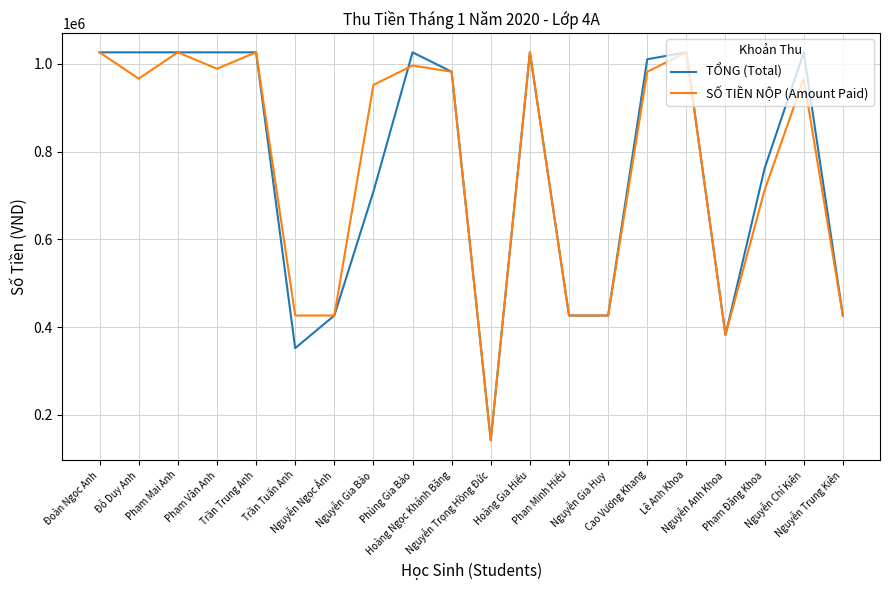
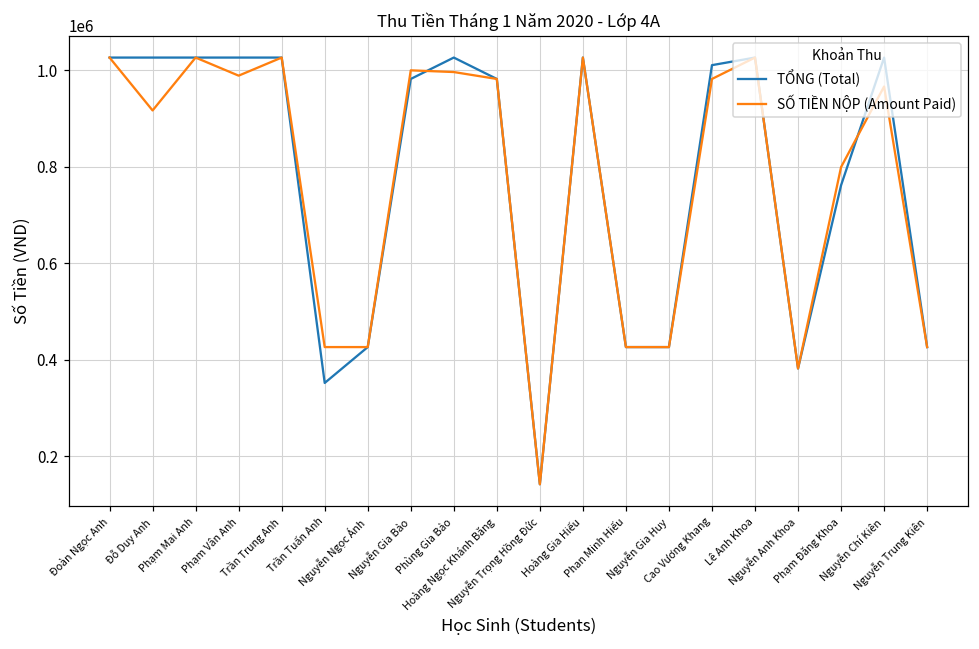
  {
    "TỔNG (Total)": {
      "Đỗ Duy Anh": 1030000,
      "Phạm Vân Anh": 1030000,
      "Trần Tuấn Anh": 350000,
-     "Nguyễn Gia Bảo": 710000,
+     "Nguyễn Gia Bảo": 980000,
      "Phùng Gia Bảo": 1030000,
      "Cao Vương Khang": 1010000,
      "Phạm Đăng Khoa": 760000
    },
    "SỐ TIỀN NỘP (Amount Paid)": {
-     "Đỗ Duy Anh": 970000,
+     "Đỗ Duy Anh": 920000,
      "Phạm Vân Anh": 990000,
      "Trần Tuấn Anh": 430000,
-     "Nguyễn Gia Bảo": 950000,
+     "Nguyễn Gia Bảo": 1000000,
      "Phùng Gia Bảo": 1000000,
      "Cao Vương Khang": 980000,
-     "Phạm Đăng Khoa": 710000
+     "Phạm Đăng Khoa": 800000
    }
  }
